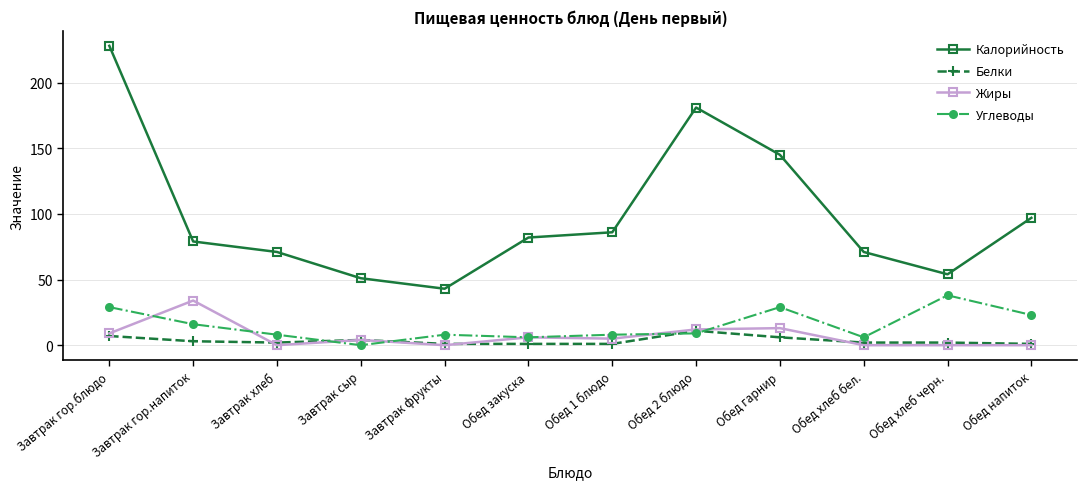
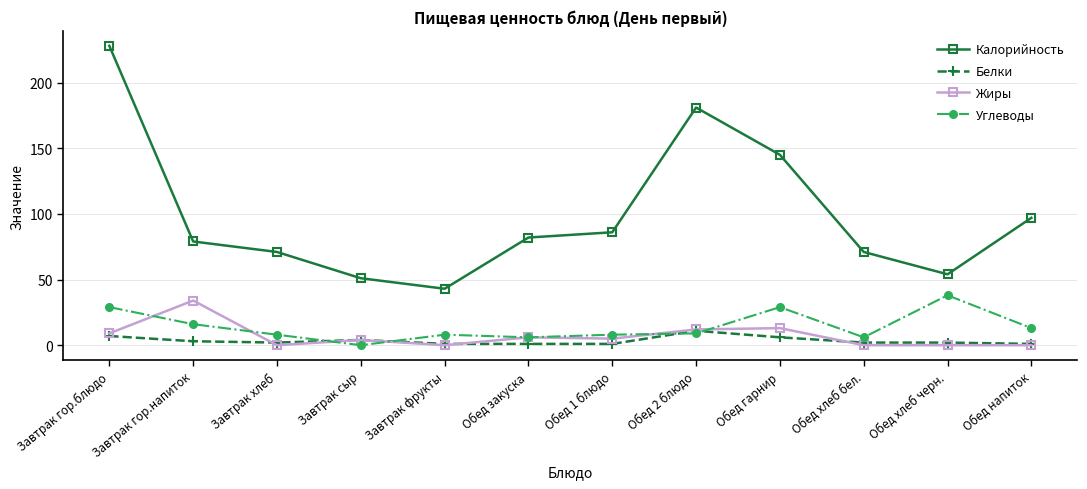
  {
    "Жиры": {
      "Завтрак гор.блюдо": 9,
      "Завтрак гор.напиток": 34,
      "Завтрак хлеб": 0,
      "Обед 1 блюдо": 5,
      "Обед гарнир": 13,
      "Обед хлеб бел.": 0,
      "Обед хлеб черн.": 0
    },
    "Углеводы": {
      "Завтрак гор.блюдо": 29,
      "Завтрак гор.напиток": 16,
      "Завтрак хлеб": 8,
      "Завтрак сыр": 0,
      "Завтрак фрукты": 8,
      "Обед 1 блюдо": 8,
      "Обед 2 блюдо": 9,
      "Обед гарнир": 29,
      "Обед хлеб бел.": 6,
      "Обед хлеб черн.": 38,
-     "Обед напиток": 23
+     "Обед напиток": 13
    }
  }
